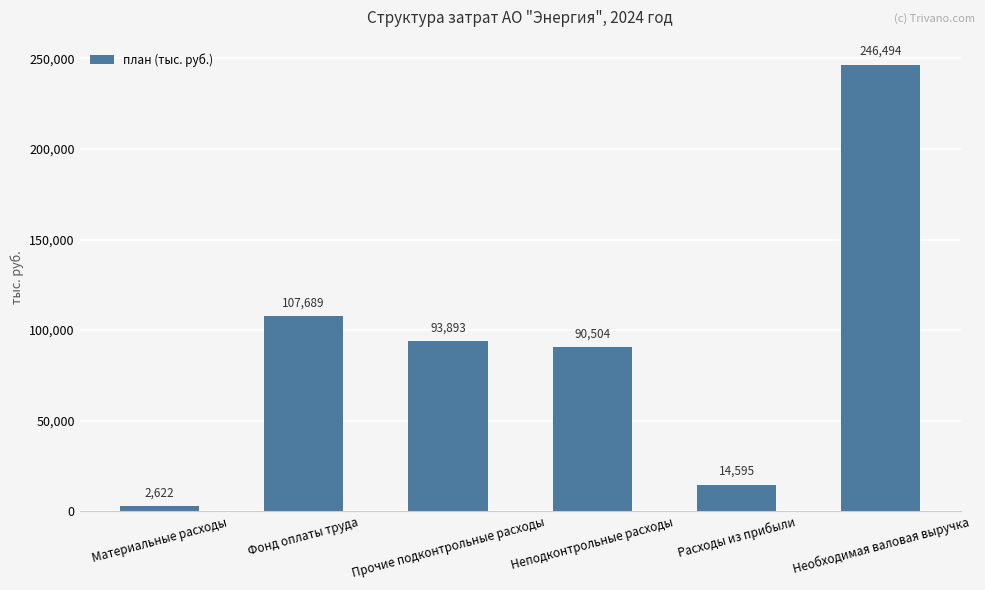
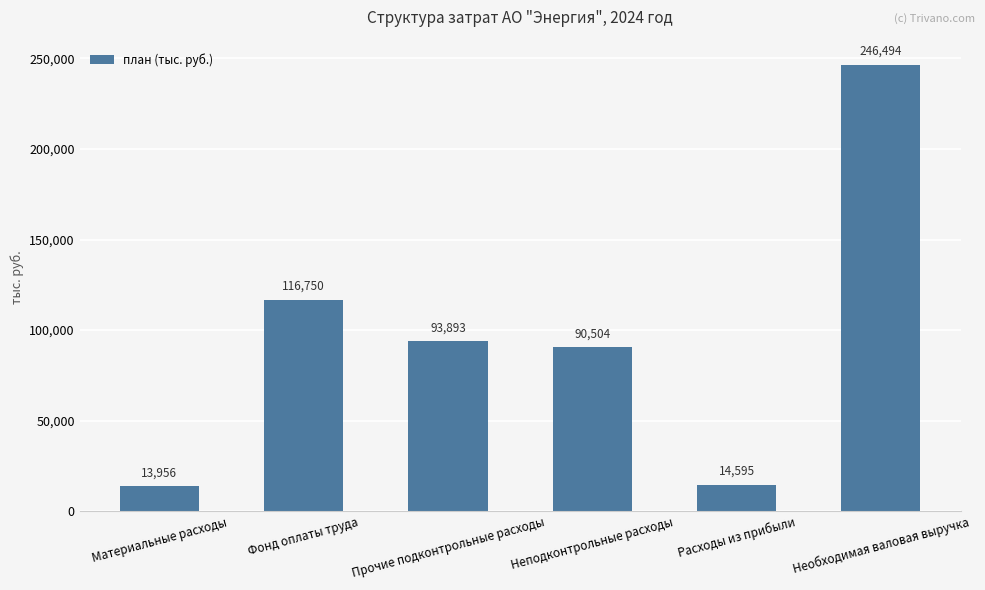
  {
-   "Материальные расходы": "2,622",
-   "Фонд оплаты труда": "107,689",
+   "Материальные расходы": "13,956",
+   "Фонд оплаты труда": "116,750",
    "Прочие подконтрольные расходы": "93,893",
    "Неподконтрольные расходы": "90,504",
    "Расходы из прибыли": "14,595",
    "Необходимая валовая выручка": "246,494"
  }
